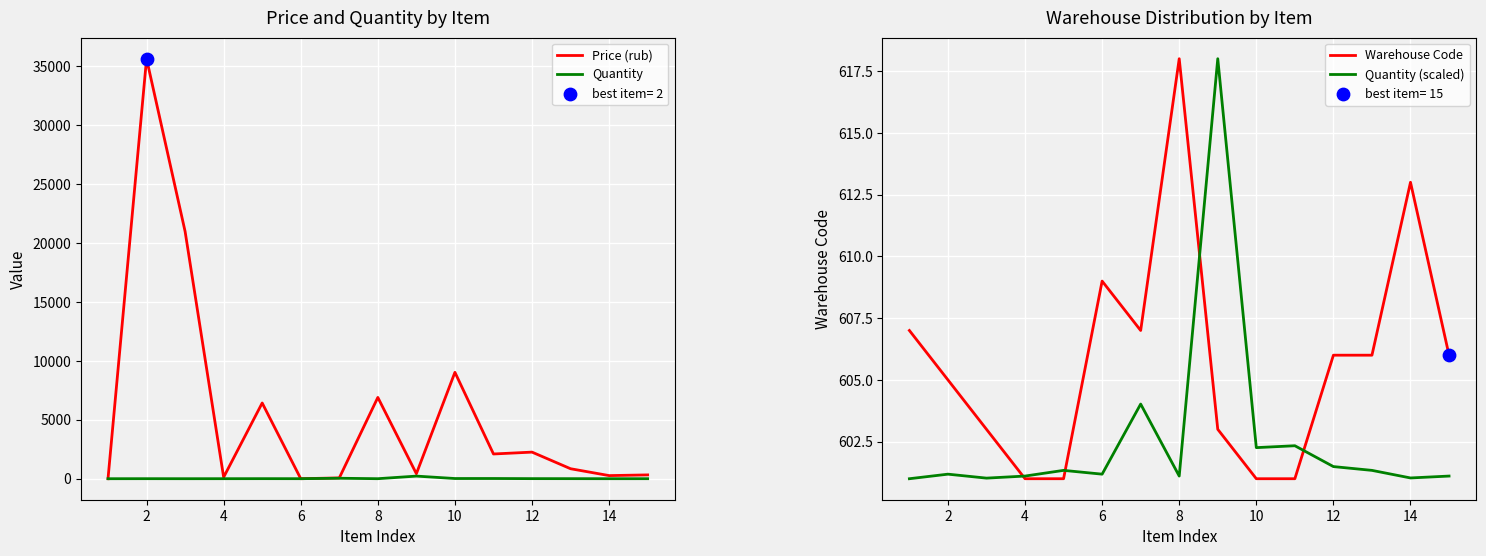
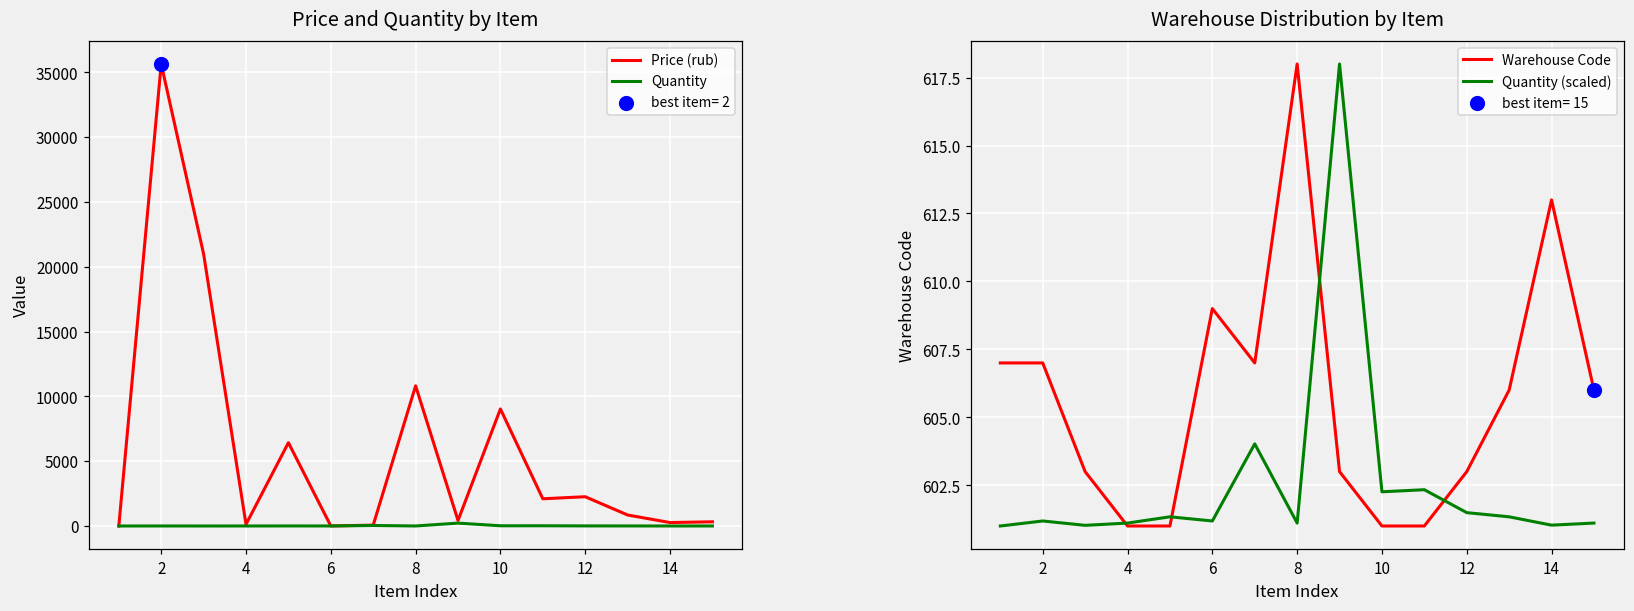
  {
    "Price and Quantity by Item": {
      "Price (rub)": {
-       "8": 6900,
+       "8": 10800,
        "10": 9000,
        "12": 2300,
        "14": 300
      },
      "Quantity": {
        "2": 0,
        "8": 0,
        "10": 0,
        "12": 0,
        "14": 0
      }
    },
    "Warehouse Distribution by Item": {
      "Warehouse Code": {
-       "2": 605,
+       "2": 607,
        "4": 601,
        "6": 609,
        "8": 618,
        "10": 601,
-       "12": 606,
+       "12": 603,
        "14": 613
      },
      "Quantity (scaled)": {
        "2": 601.2,
        "4": 601.1,
        "6": 601.2,
        "8": 601.1,
        "10": 602.3,
        "12": 601.5,
        "14": 601
      }
    }
  }
